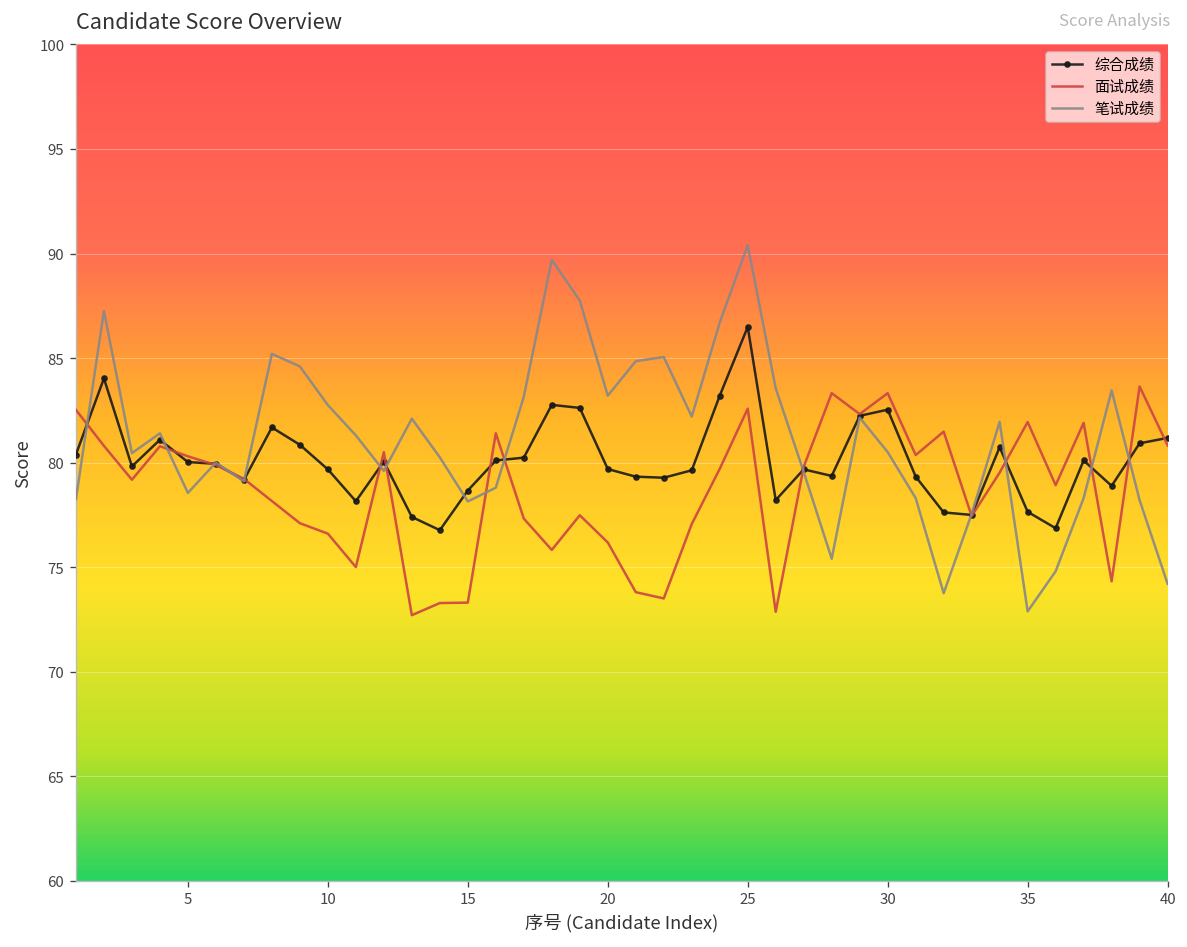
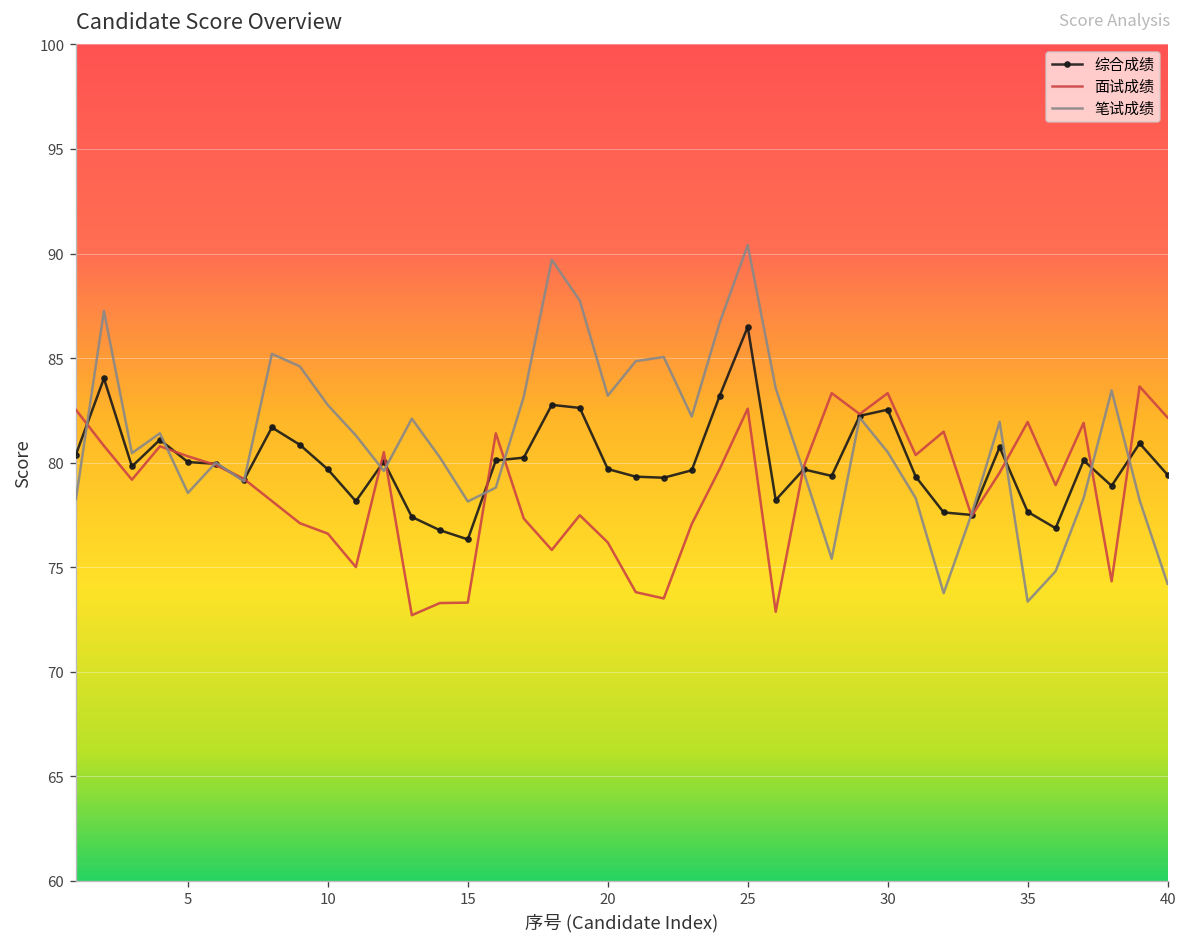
  {
    "综合成绩": {
      "5": 80.0,
      "10": 79.7,
-     "15": 78.7,
+     "15": 76.3,
      "20": 79.7,
      "25": 86.5,
      "30": 82.5,
      "35": 77.6,
-     "40": 81.2
+     "40": 79.4
    },
    "面试成绩": {
      "5": 80.3,
      "10": 76.6,
      "15": 73.3,
      "20": 76.2,
      "25": 82.6,
      "30": 83.3,
      "35": 81.9,
-     "40": 80.8
+     "40": 82.2
    },
    "笔试成绩": {
      "5": 78.6,
      "10": 82.8,
      "15": 78.1,
      "20": 83.2,
      "25": 90.4,
      "30": 80.5,
-     "35": 72.9,
+     "35": 73.4,
      "40": 74.2
    }
  }
